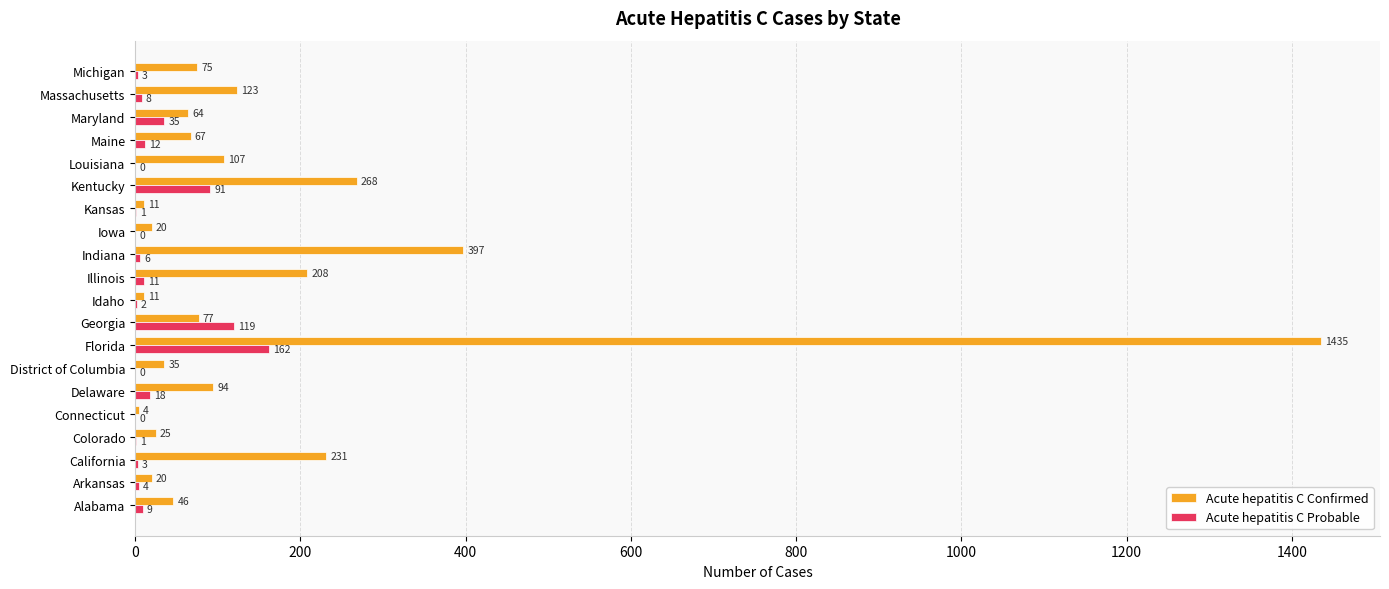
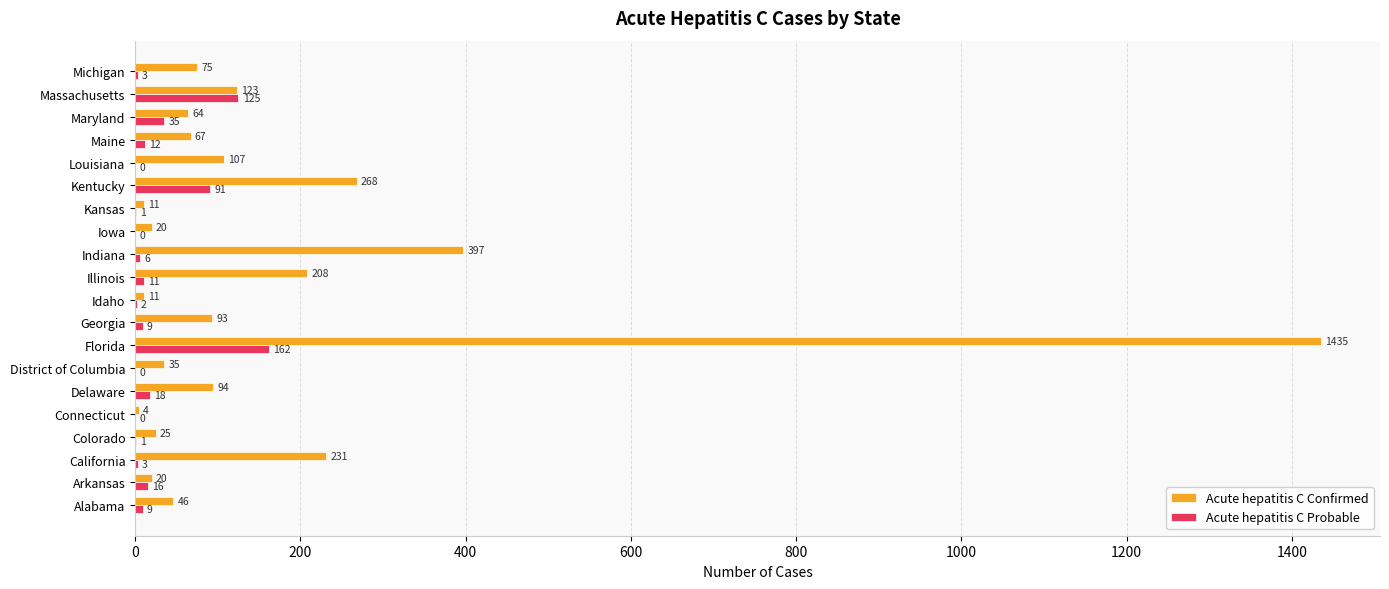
  {
    "Acute hepatitis C Confirmed": {
      "Michigan": 75,
      "Maryland": 64,
      "Maine": 67,
      "Louisiana": 107,
      "Kentucky": 268,
      "Kansas": 11,
      "Iowa": 20,
      "Indiana": 397,
      "Illinois": 208,
      "Idaho": 11,
-     "Georgia": 77,
+     "Georgia": 93,
      "Florida": 1435,
      "District of Columbia": 35,
      "Delaware": 94,
      "Connecticut": 4,
      "Colorado": 25,
      "California": 231,
      "Arkansas": 20,
      "Alabama": 46
    },
    "Acute hepatitis C Probable": {
      "Michigan": 3,
-     "Massachusetts": 8,
+     "Massachusetts": 125,
      "Maryland": 35,
      "Maine": 12,
      "Louisiana": 0,
      "Kentucky": 91,
      "Kansas": 1,
      "Iowa": 0,
      "Indiana": 6,
      "Illinois": 11,
      "Idaho": 2,
-     "Georgia": 119,
+     "Georgia": 9,
      "Florida": 162,
      "District of Columbia": 0,
      "Delaware": 18,
      "Connecticut": 0,
      "Colorado": 1,
      "California": 3,
-     "Arkansas": 4,
+     "Arkansas": 16,
      "Alabama": 9
    }
  }
